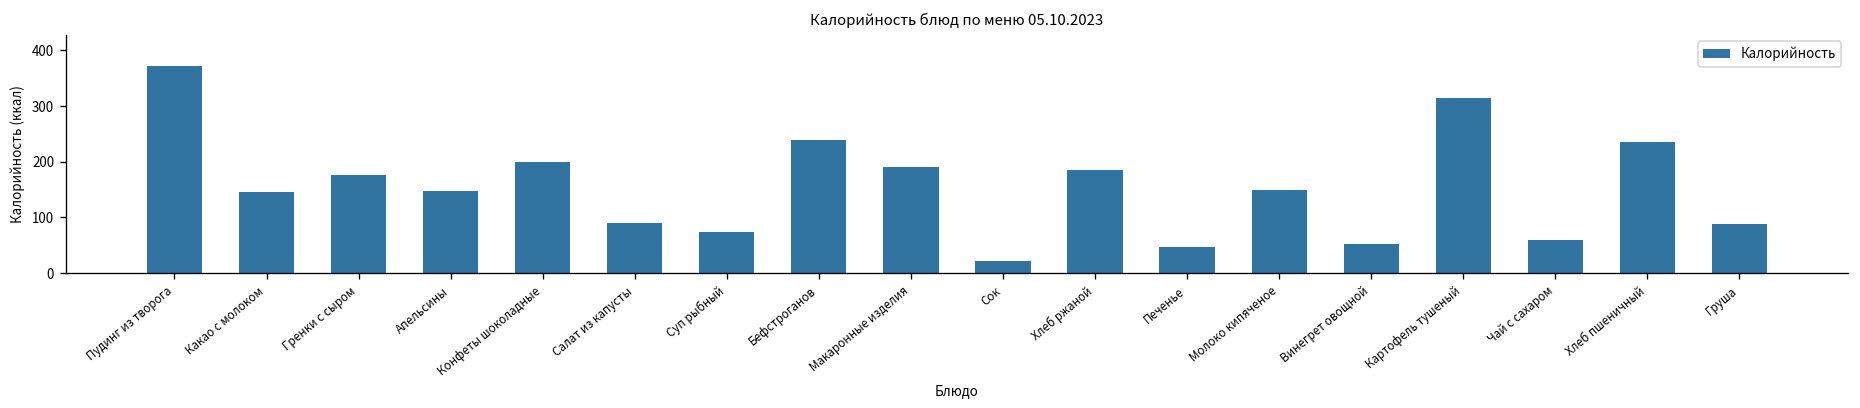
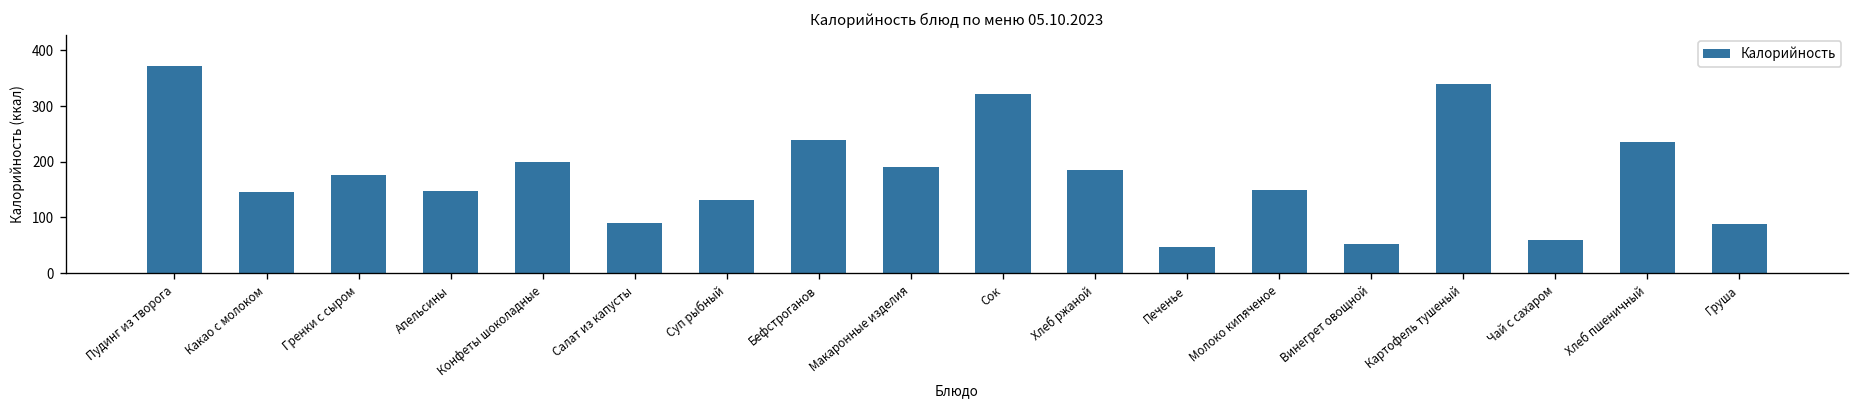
  {
    "Пудинг из творога": 370,
    "Какао с молоком": 150,
    "Гренки с сыром": 180,
    "Апельсины": 150,
    "Конфеты шоколадные": 200,
    "Салат из капусты": 90,
-   "Суп рыбный": 70,
+   "Суп рыбный": 130,
    "Бефстроганов": 240,
    "Макаронные изделия": 190,
-   "Сок": 20,
+   "Сок": 320,
    "Хлеб ржаной": 190,
    "Печенье": 50,
    "Молоко кипяченое": 150,
    "Винегрет овощной": 50,
-   "Картофель тушеный": 310,
+   "Картофель тушеный": 340,
    "Чай с сахаром": 60,
    "Хлеб пшеничный": 240,
    "Груша": 90
  }
